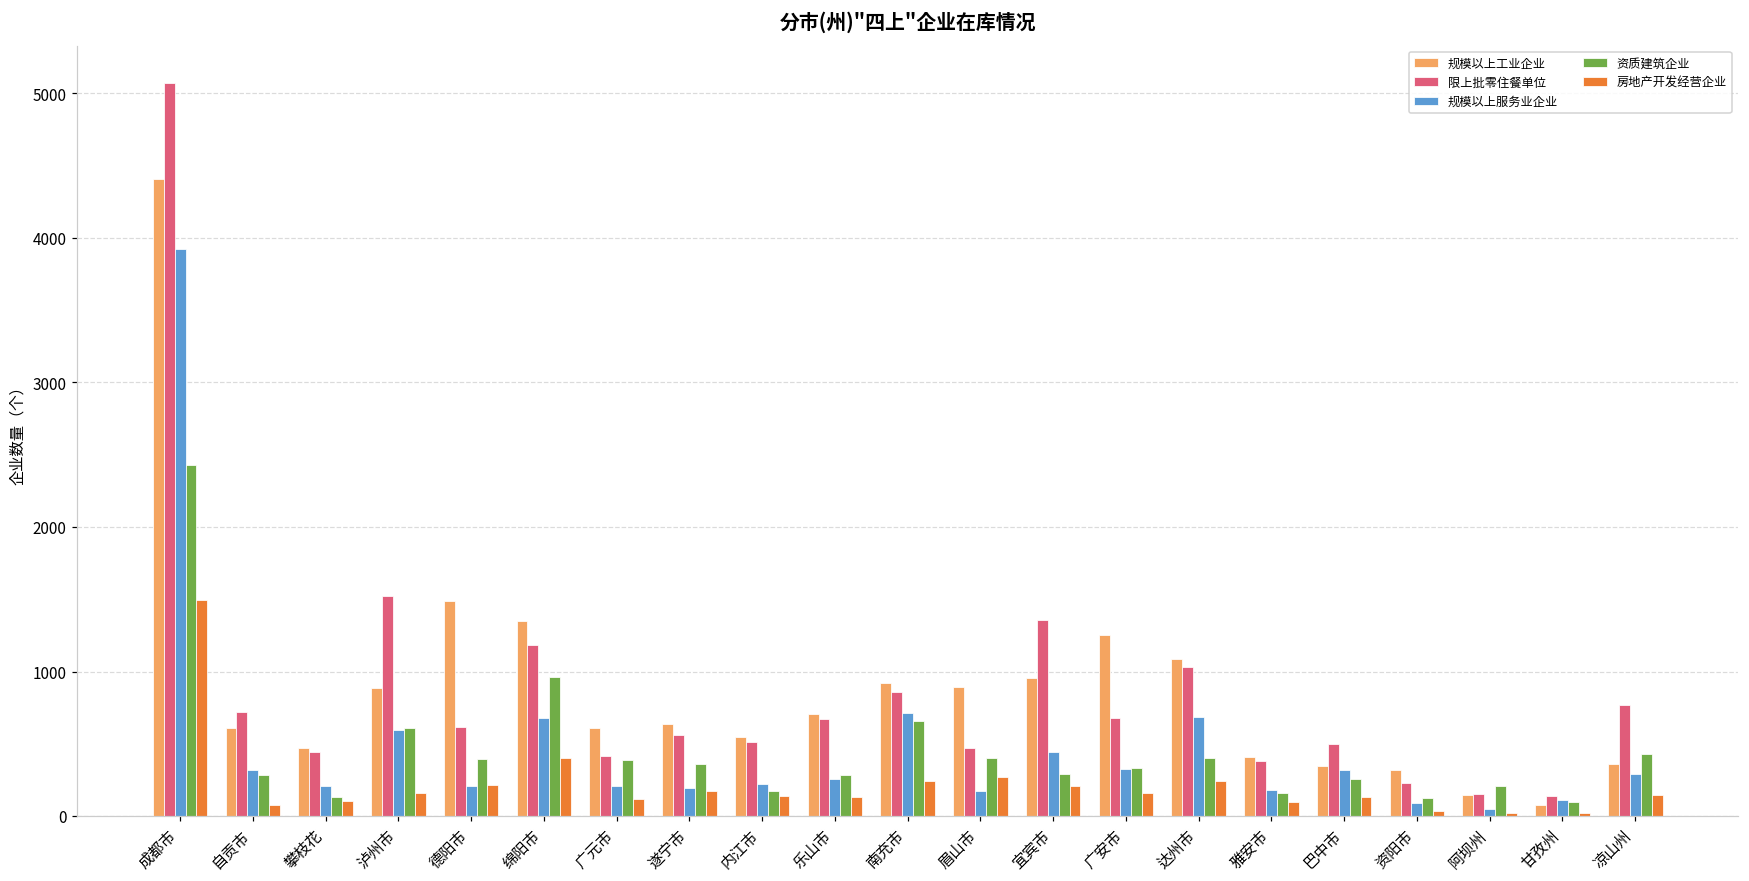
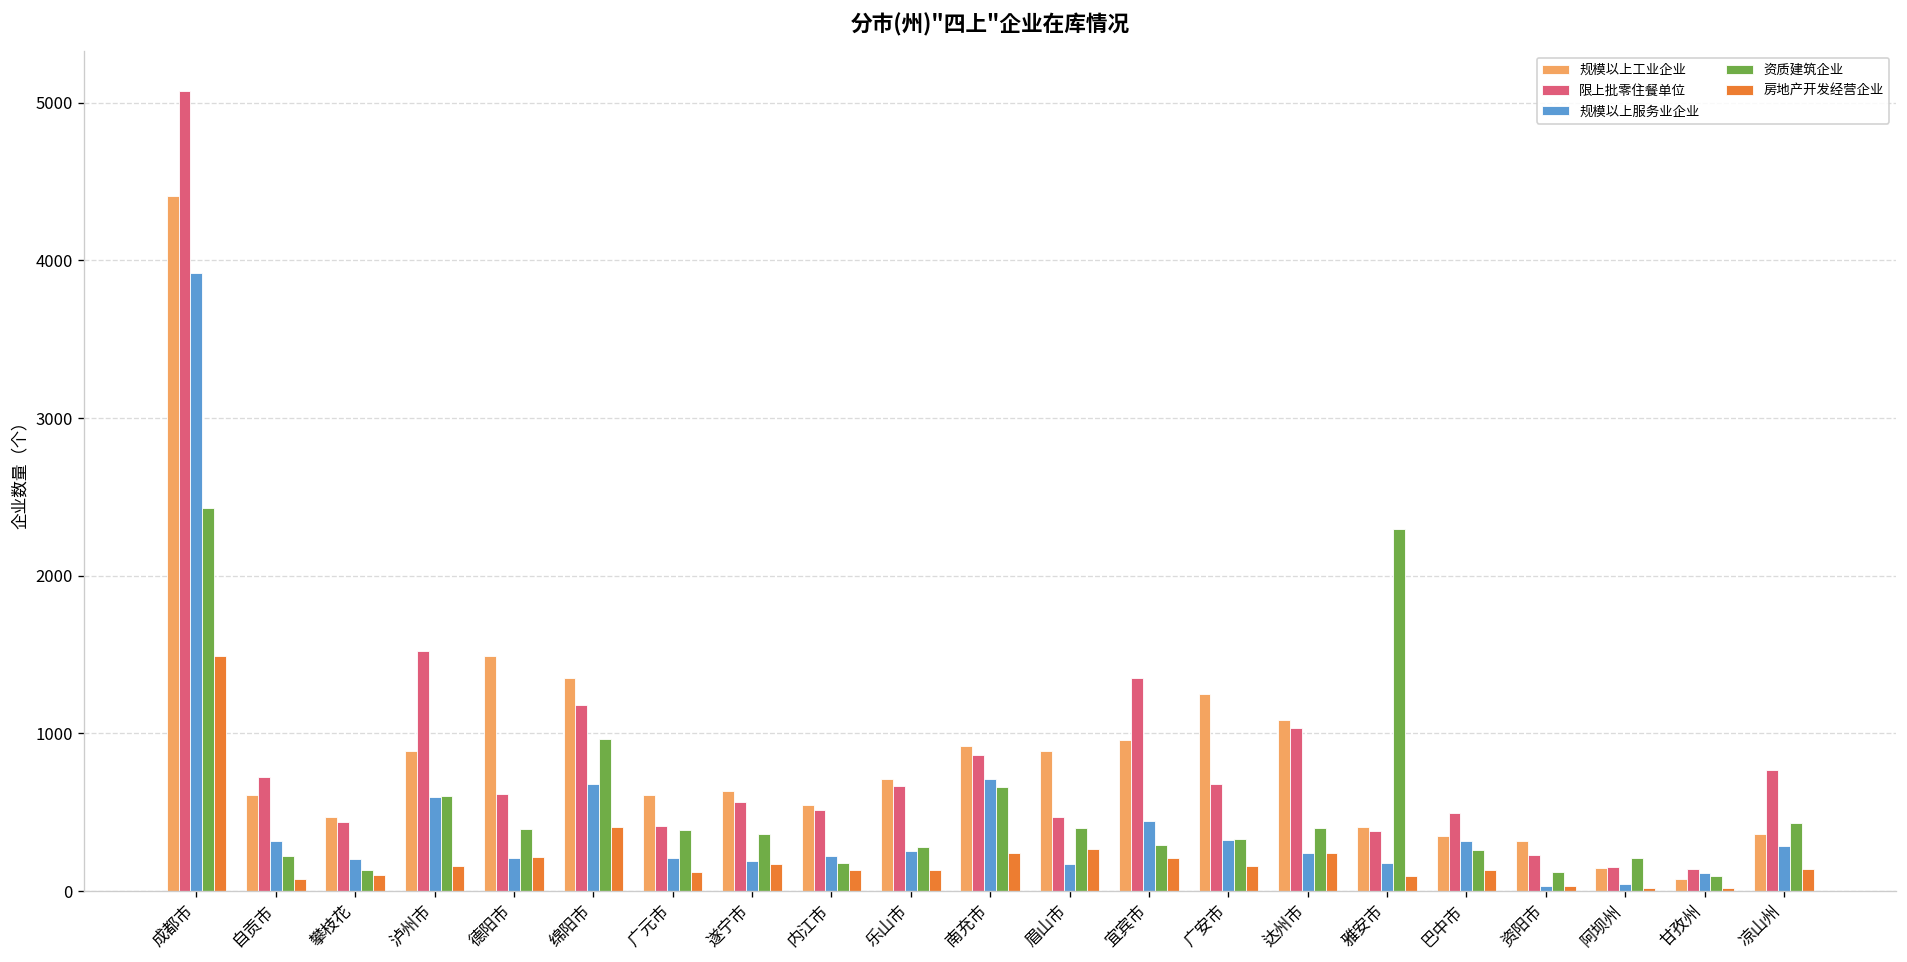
  {
    "规模以上工业企业": {
      "成都市": 4410,
      "自贡市": 610,
      "攀枝花": 470,
      "泸州市": 890,
      "德阳市": 1490,
      "绵阳市": 1350,
      "广元市": 610,
      "遂宁市": 640,
      "内江市": 550,
      "乐山市": 710,
      "南充市": 920,
      "眉山市": 890,
      "宜宾市": 960,
      "广安市": 1250,
      "达州市": 1080,
      "雅安市": 410,
      "巴中市": 350,
      "资阳市": 320,
      "阿坝州": 150,
      "甘孜州": 80,
      "凉山州": 360
    },
    "限上批零住餐单位": {
      "成都市": 5080,
      "自贡市": 720,
      "攀枝花": 440,
      "泸州市": 1520,
      "德阳市": 620,
      "绵阳市": 1180,
      "广元市": 410,
      "遂宁市": 560,
      "内江市": 520,
      "乐山市": 670,
      "南充市": 860,
      "眉山市": 470,
      "宜宾市": 1360,
      "广安市": 680,
      "达州市": 1030,
      "雅安市": 380,
      "巴中市": 500,
      "资阳市": 230,
      "阿坝州": 150,
      "甘孜州": 140,
      "凉山州": 770
    },
    "规模以上服务业企业": {
      "成都市": 3920,
      "自贡市": 320,
      "攀枝花": 210,
      "泸州市": 600,
      "德阳市": 210,
      "绵阳市": 680,
      "广元市": 210,
      "遂宁市": 190,
      "内江市": 220,
      "乐山市": 250,
      "南充市": 710,
      "眉山市": 170,
      "宜宾市": 440,
      "广安市": 330,
-     "达州市": 690,
+     "达州市": 250,
      "雅安市": 180,
      "巴中市": 320,
-     "资阳市": 90,
+     "资阳市": 30,
      "阿坝州": 50,
      "甘孜州": 110,
      "凉山州": 290
    },
    "资质建筑企业": {
      "成都市": 2430,
-     "自贡市": 290,
+     "自贡市": 220,
      "攀枝花": 140,
      "泸州市": 610,
      "德阳市": 390,
      "绵阳市": 970,
      "广元市": 390,
      "遂宁市": 360,
      "内江市": 180,
      "乐山市": 280,
      "南充市": 660,
      "眉山市": 400,
      "宜宾市": 290,
      "广安市": 330,
      "达州市": 400,
-     "雅安市": 160,
+     "雅安市": 2300,
      "巴中市": 260,
      "资阳市": 120,
      "阿坝州": 210,
      "甘孜州": 100,
      "凉山州": 430
    },
    "房地产开发经营企业": {
      "成都市": 1490,
      "自贡市": 80,
      "攀枝花": 100,
      "泸州市": 160,
      "德阳市": 220,
      "绵阳市": 410,
      "广元市": 120,
      "遂宁市": 170,
      "内江市": 140,
      "乐山市": 130,
      "南充市": 240,
      "眉山市": 270,
      "宜宾市": 210,
      "广安市": 160,
      "达州市": 240,
      "雅安市": 90,
      "巴中市": 130,
      "资阳市": 40,
      "凉山州": 140
    }
  }
